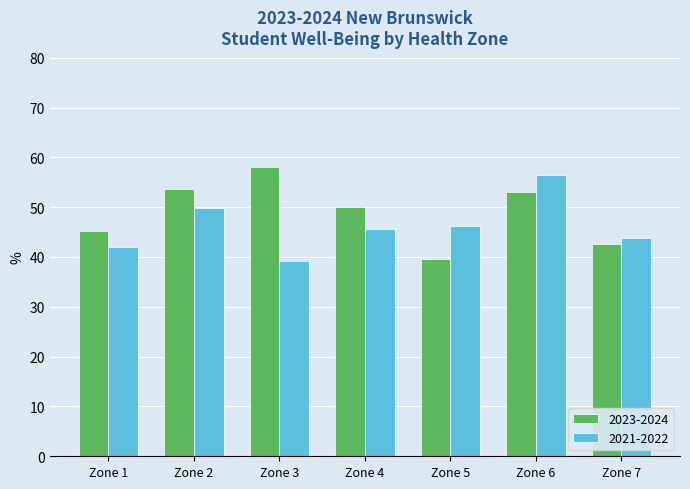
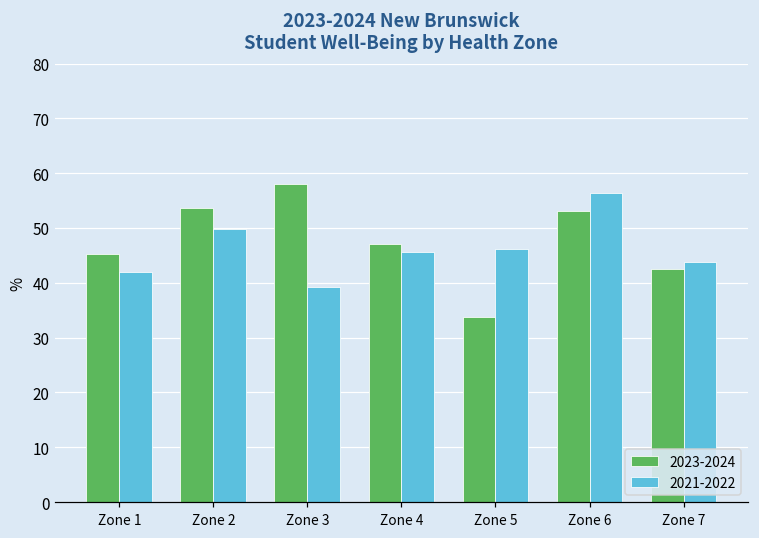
  {
    "2023-2024": {
      "Zone 1": 45,
      "Zone 2": 54,
      "Zone 3": 58,
-     "Zone 4": 50,
-     "Zone 5": 39,
+     "Zone 4": 47,
+     "Zone 5": 34,
      "Zone 6": 53,
      "Zone 7": 43
    },
    "2021-2022": {
      "Zone 1": 42,
      "Zone 2": 50,
      "Zone 3": 39,
      "Zone 4": 46,
      "Zone 5": 46,
      "Zone 6": 56,
      "Zone 7": 44
    }
  }
